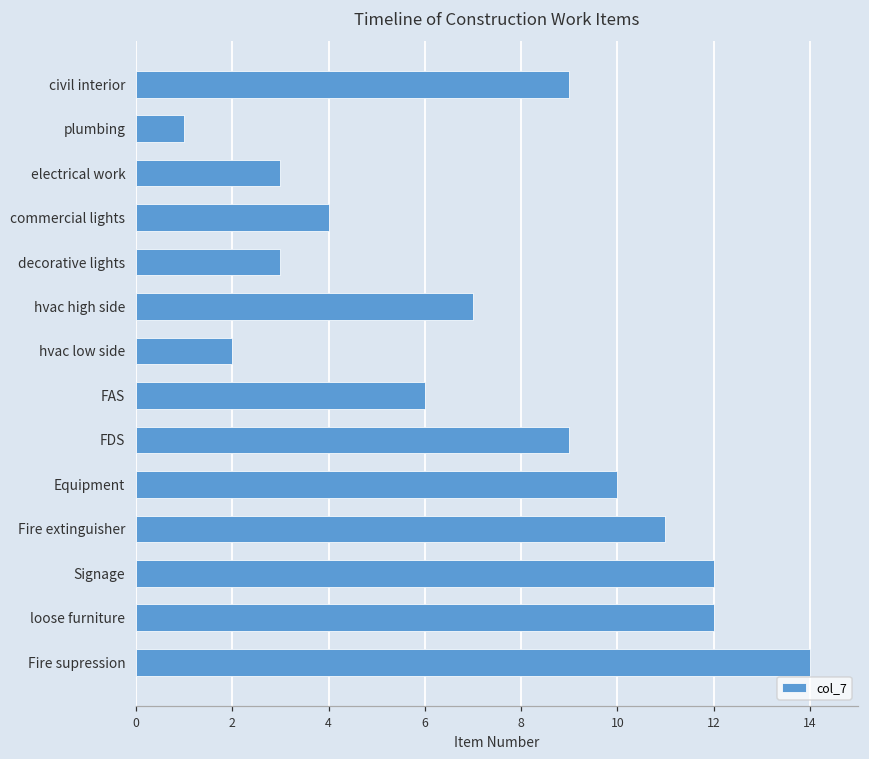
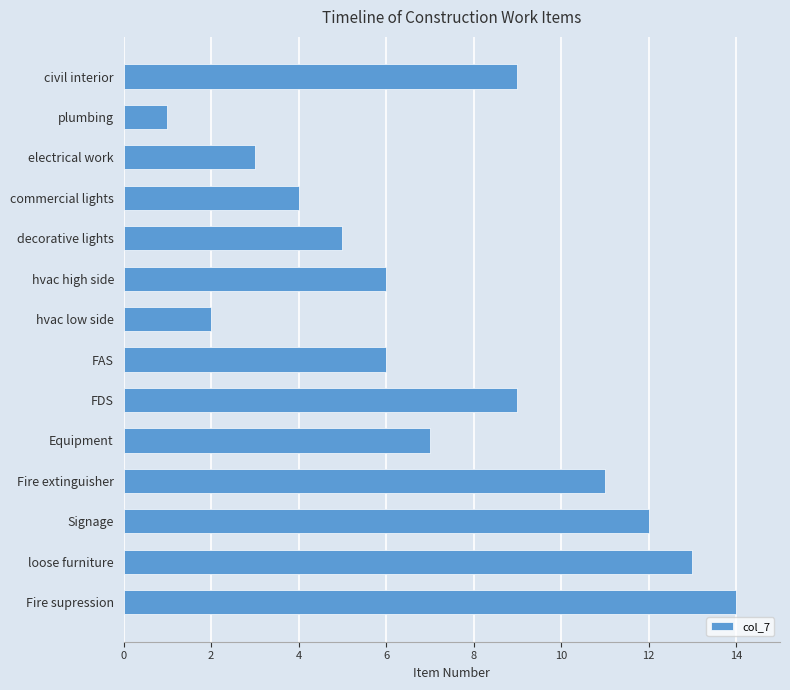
  {
    "civil interior": 9,
    "plumbing": 1,
    "electrical work": 3,
    "commercial lights": 4,
-   "decorative lights": 3,
-   "hvac high side": 7,
+   "decorative lights": 5,
+   "hvac high side": 6,
    "hvac low side": 2,
    "FAS": 6,
    "FDS": 9,
-   "Equipment": 10,
+   "Equipment": 7,
    "Fire extinguisher": 11,
    "Signage": 12,
-   "loose furniture": 12,
+   "loose furniture": 13,
    "Fire supression": 14
  }
